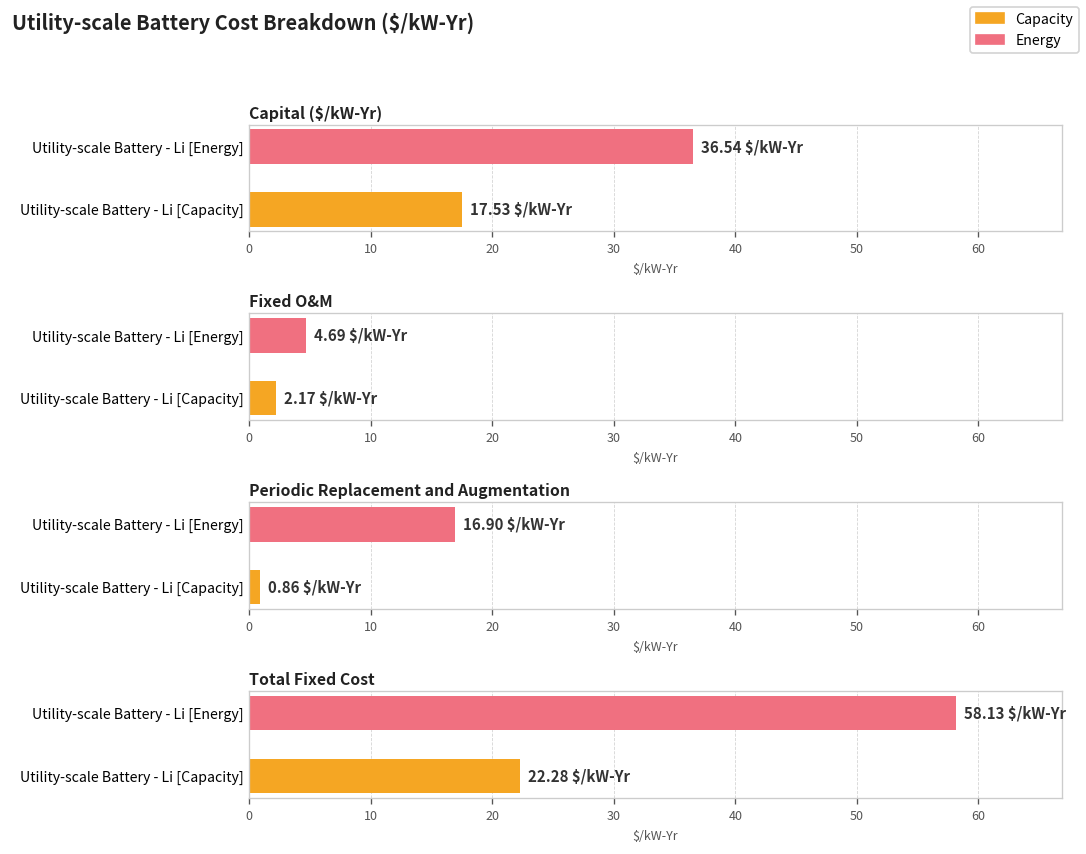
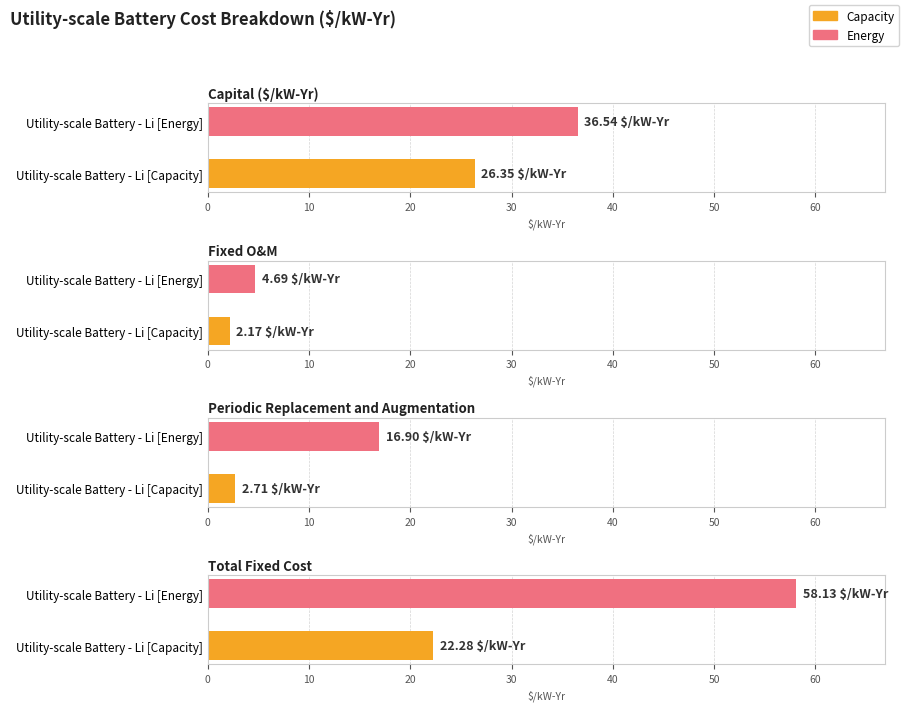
  {
    "Capital ($/kW-Yr)": {
      "Utility-scale Battery - Li [Energy]": 36.54,
-     "Utility-scale Battery - Li [Capacity]": 17.53
+     "Utility-scale Battery - Li [Capacity]": 26.35
    },
    "Fixed O&M": {
      "Utility-scale Battery - Li [Energy]": 4.69,
      "Utility-scale Battery - Li [Capacity]": 2.17
    },
    "Periodic Replacement and Augmentation": {
      "Utility-scale Battery - Li [Energy]": 16.90,
-     "Utility-scale Battery - Li [Capacity]": 0.86
+     "Utility-scale Battery - Li [Capacity]": 2.71
    },
    "Total Fixed Cost": {
      "Utility-scale Battery - Li [Energy]": 58.13,
      "Utility-scale Battery - Li [Capacity]": 22.28
    }
  }
